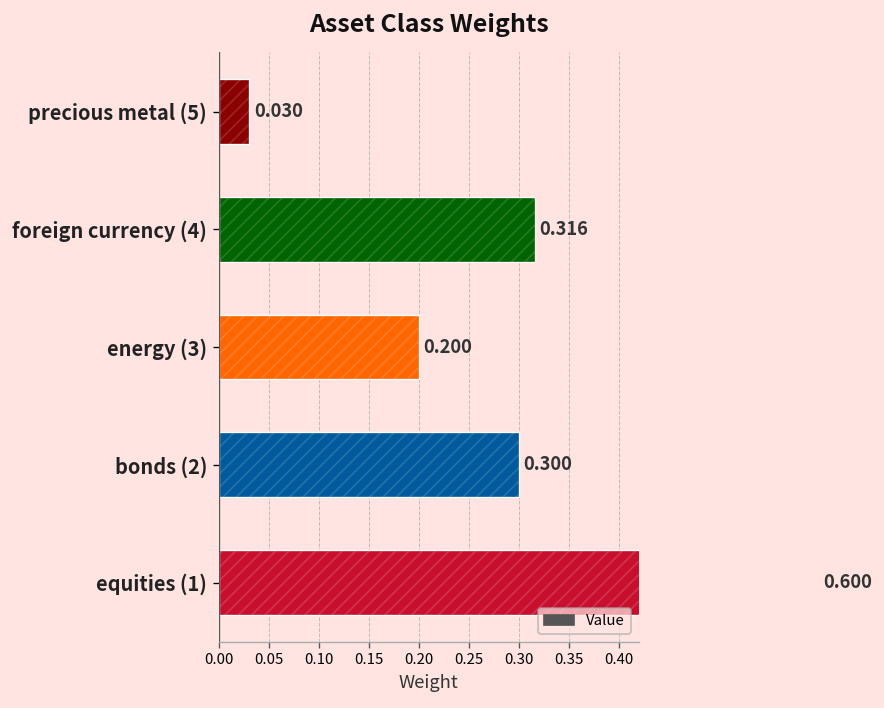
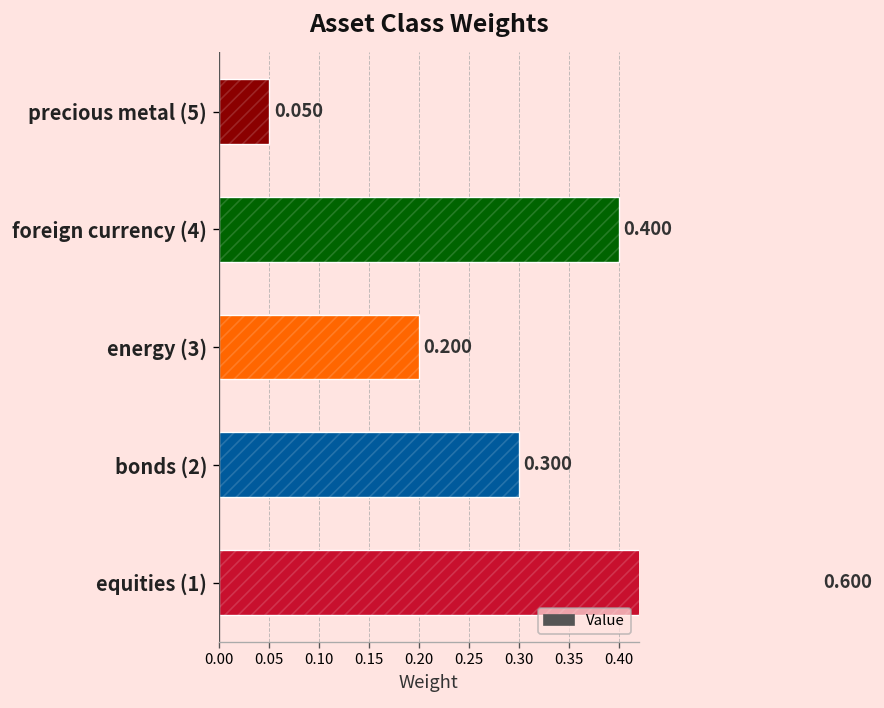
  {
-   "precious metal (5)": 0.030,
-   "foreign currency (4)": 0.316,
+   "precious metal (5)": 0.050,
+   "foreign currency (4)": 0.400,
    "energy (3)": 0.200,
    "bonds (2)": 0.300
  }
